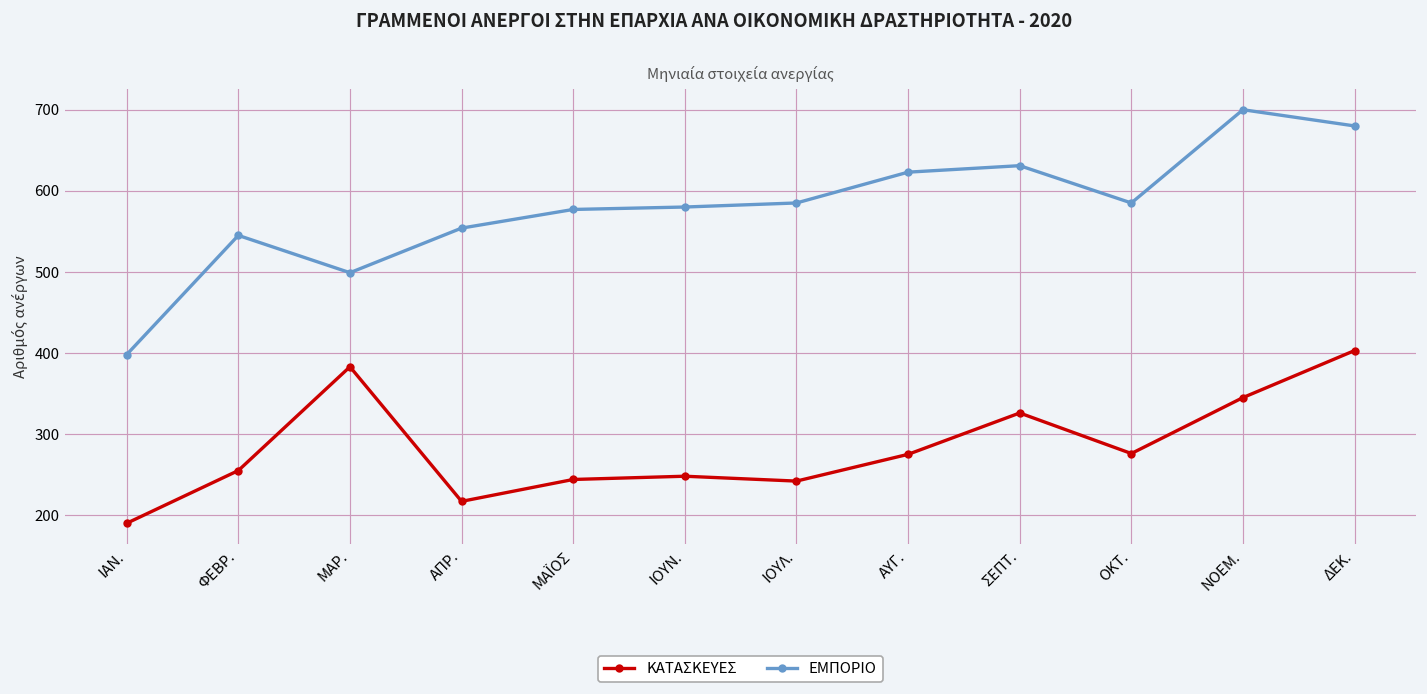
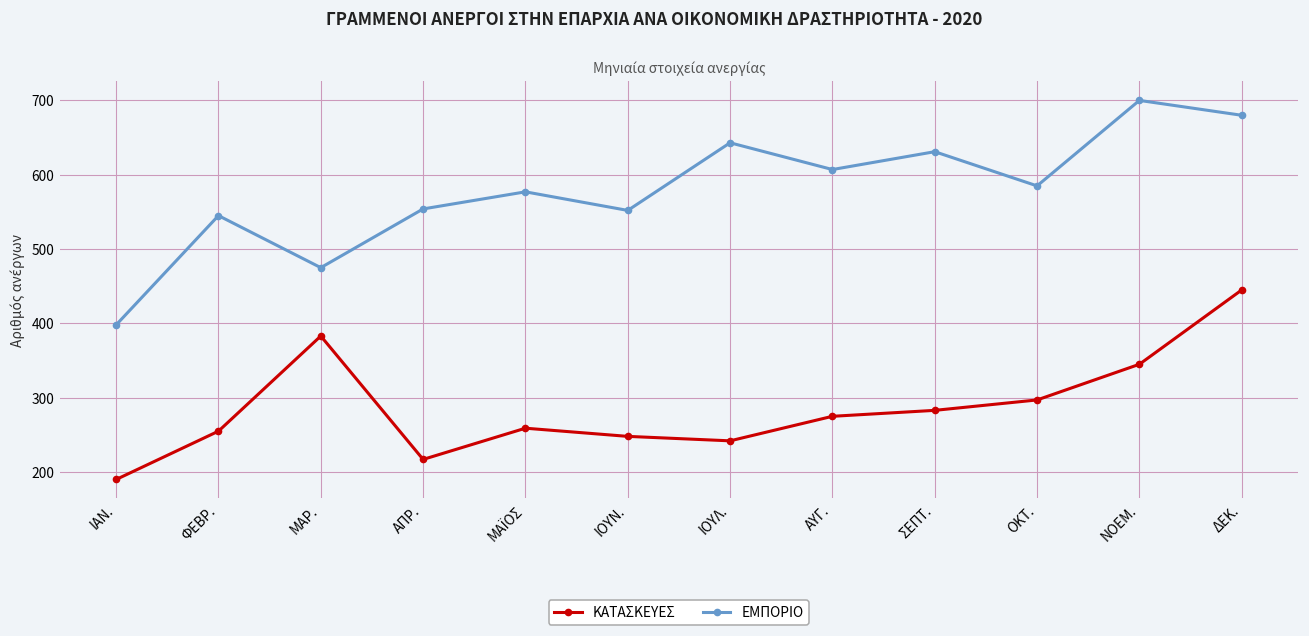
  {
    "ΚΑΤΑΣΚΕΥΕΣ": {
      "ΙΑΝ.": 190,
      "ΦΕΒΡ.": 260,
      "ΜΑΡ.": 380,
      "ΑΠΡ.": 220,
-     "ΜΑΪΟΣ": 240,
+     "ΜΑΪΟΣ": 260,
      "ΙΟΥΝ.": 250,
      "ΙΟΥΛ.": 240,
      "ΑΥΓ.": 280,
-     "ΣΕΠΤ.": 330,
-     "ΟΚΤ.": 280,
+     "ΣΕΠΤ.": 280,
+     "ΟΚΤ.": 300,
      "ΝΟΕΜ.": 350,
-     "ΔΕΚ.": 400
+     "ΔΕΚ.": 450
    },
    "ΕΜΠΟΡΙΟ": {
      "ΙΑΝ.": 400,
      "ΦΕΒΡ.": 550,
-     "ΜΑΡ.": 500,
+     "ΜΑΡ.": 480,
      "ΑΠΡ.": 550,
      "ΜΑΪΟΣ": 580,
-     "ΙΟΥΝ.": 580,
-     "ΙΟΥΛ.": 590,
-     "ΑΥΓ.": 620,
+     "ΙΟΥΝ.": 550,
+     "ΙΟΥΛ.": 640,
+     "ΑΥΓ.": 610,
      "ΣΕΠΤ.": 630,
      "ΟΚΤ.": 590,
      "ΝΟΕΜ.": 700,
      "ΔΕΚ.": 680
    }
  }
